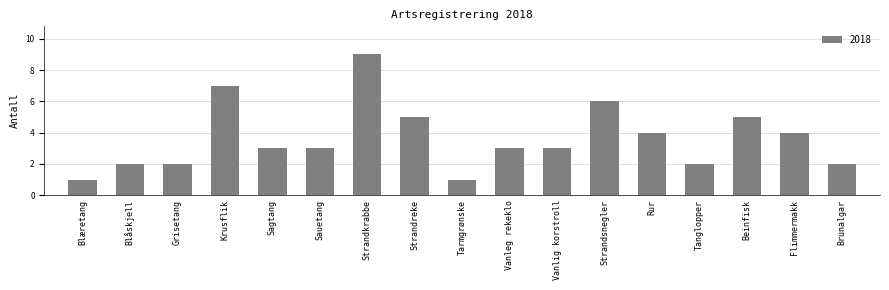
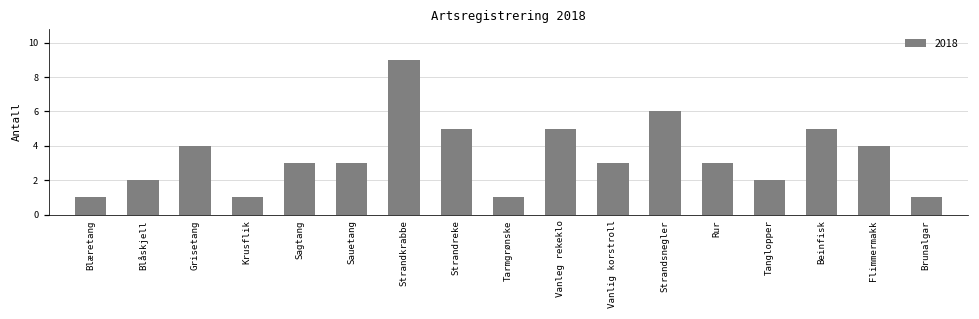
  {
    "Blæretang": 1,
    "Blåskjell": 2,
-   "Grisetang": 2,
-   "Krusflik": 7,
+   "Grisetang": 4,
+   "Krusflik": 1,
    "Sagtang": 3,
    "Sauetang": 3,
    "Strandkrabbe": 9,
    "Strandreke": 5,
    "Tarmgrønske": 1,
-   "Vanleg rekeklo": 3,
+   "Vanleg rekeklo": 5,
    "Vanlig korstroll": 3,
    "Strandsnegler": 6,
-   "Rur": 4,
+   "Rur": 3,
    "Tanglopper": 2,
    "Beinfisk": 5,
    "Flimmermakk": 4,
-   "Brunalgar": 2
+   "Brunalgar": 1
  }
